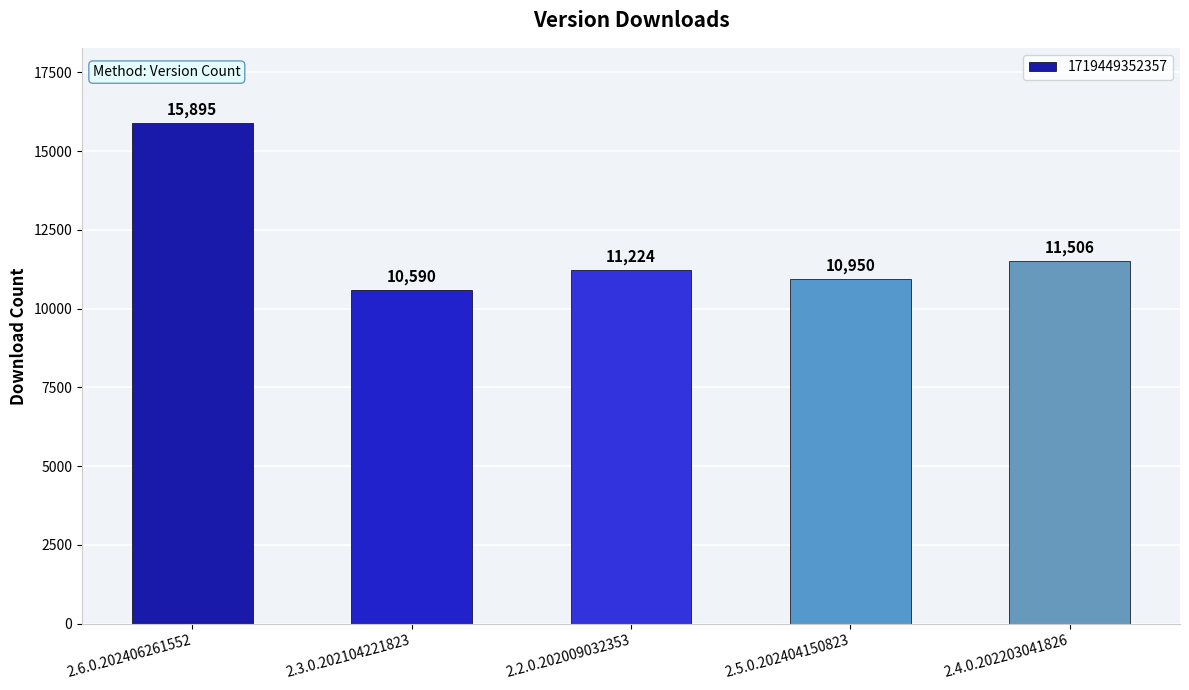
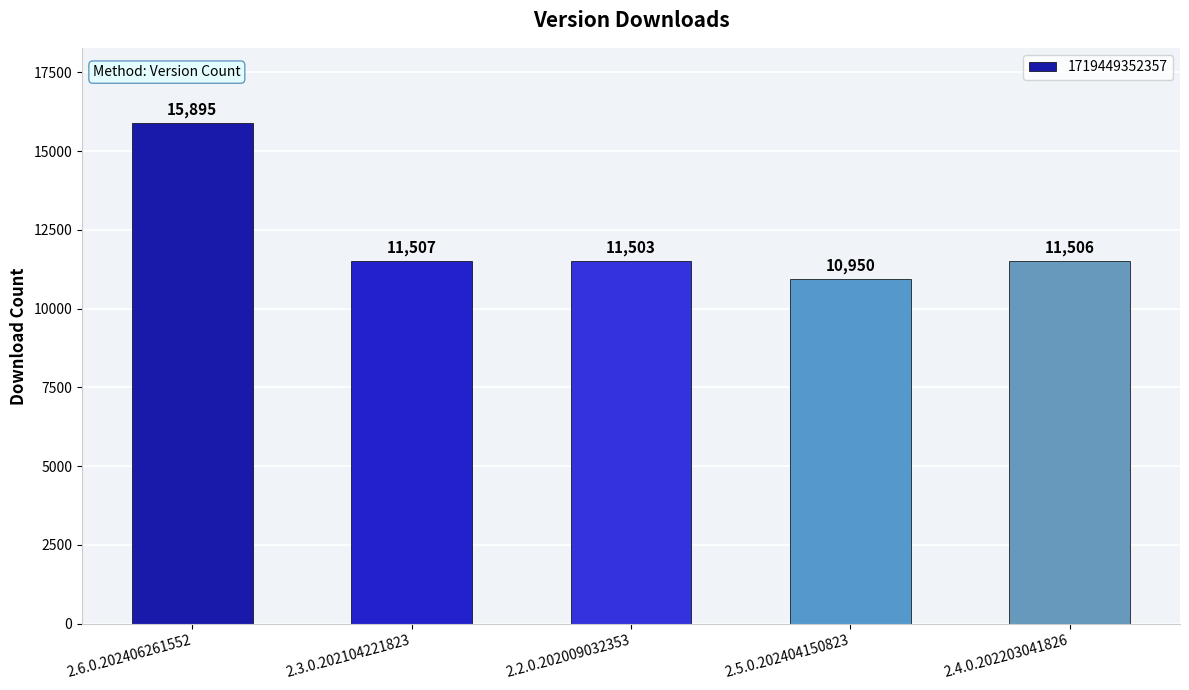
  {
    "2.6.0.202406261552": "15,895",
-   "2.3.0.202104221823": "10,590",
-   "2.2.0.202009032353": "11,224",
+   "2.3.0.202104221823": "11,507",
+   "2.2.0.202009032353": "11,503",
    "2.5.0.202404150823": "10,950",
    "2.4.0.202203041826": "11,506"
  }
